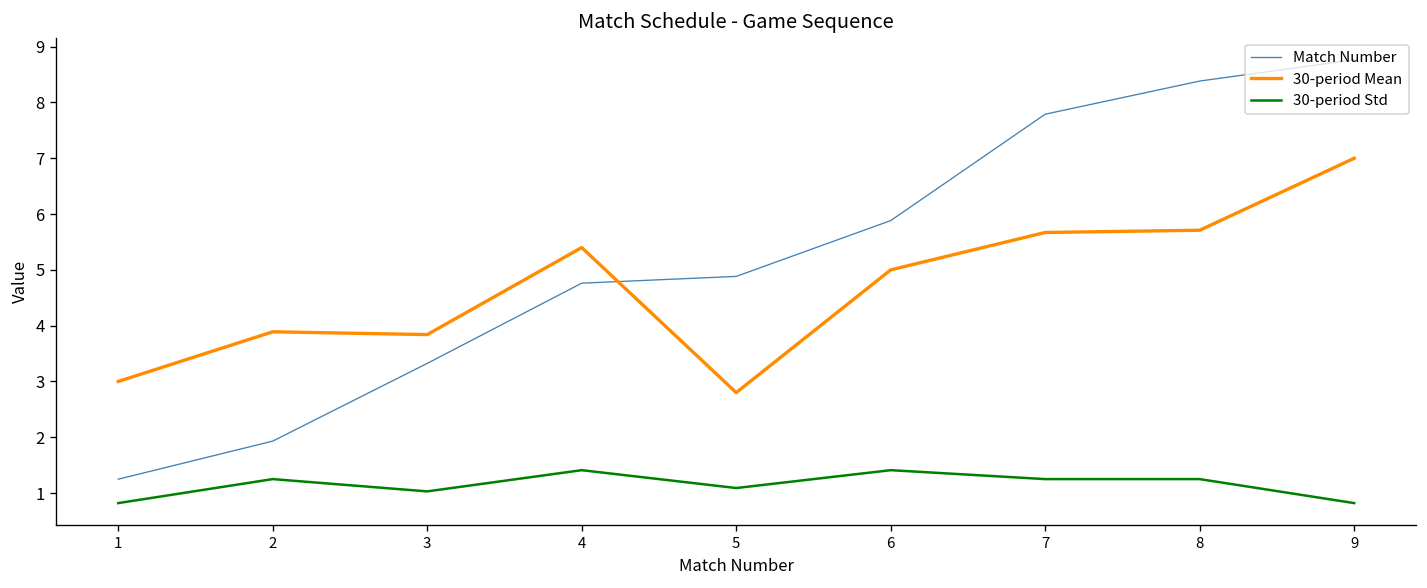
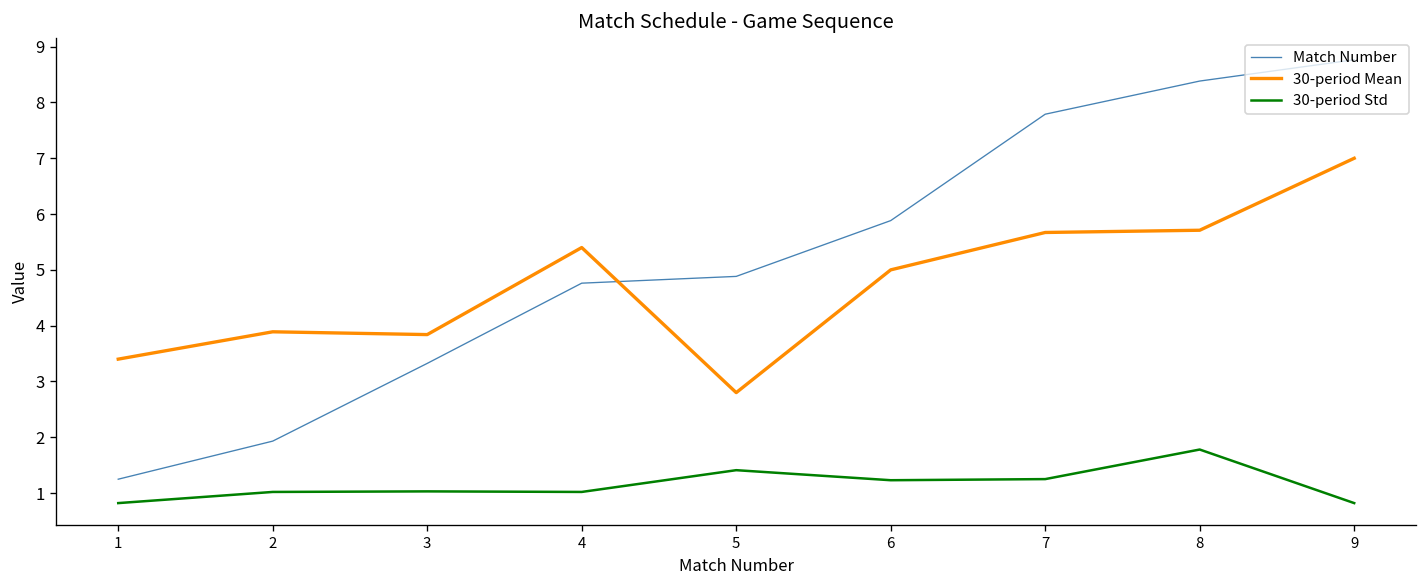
  {
    "Match Number": {
      "1": 1.2,
      "2": 1.9,
      "3": 3.3,
      "4": 4.8,
      "5": 4.9,
      "6": 5.9,
      "7": 7.8,
      "8": 8.4
    },
    "30-period Mean": {
-     "1": 3.0,
+     "1": 3.4,
      "2": 3.9,
      "3": 3.8,
      "4": 5.4,
      "5": 2.8,
      "6": 5.0,
      "7": 5.7,
      "8": 5.7,
      "9": 7.0
    },
    "30-period Std": {
      "1": 0.8,
-     "2": 1.3,
+     "2": 1.0,
      "3": 1.0,
-     "4": 1.4,
-     "5": 1.1,
-     "6": 1.4,
+     "4": 1.0,
+     "5": 1.4,
+     "6": 1.2,
      "7": 1.3,
-     "8": 1.3,
+     "8": 1.8,
      "9": 0.8
    }
  }
